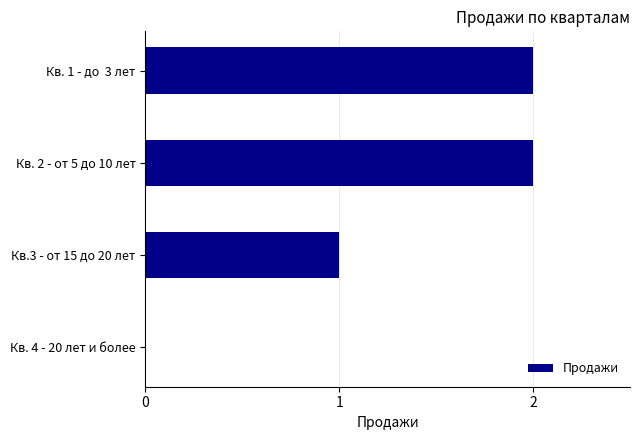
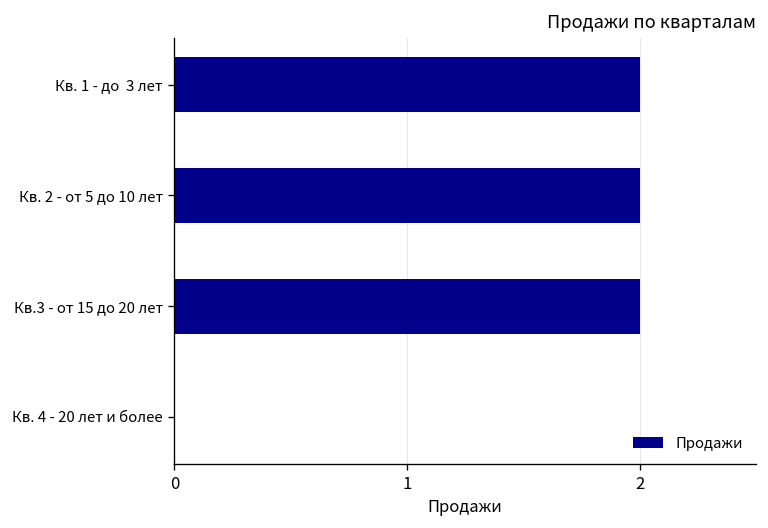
  {
    "Кв. 1 - до 3 лет": 2,
    "Кв. 2 - от 5 до 10 лет": 2,
-   "Кв.3 - от 15 до 20 лет": 1,
+   "Кв.3 - от 15 до 20 лет": 2,
    "Кв. 4 - 20 лет и более": 0
  }
